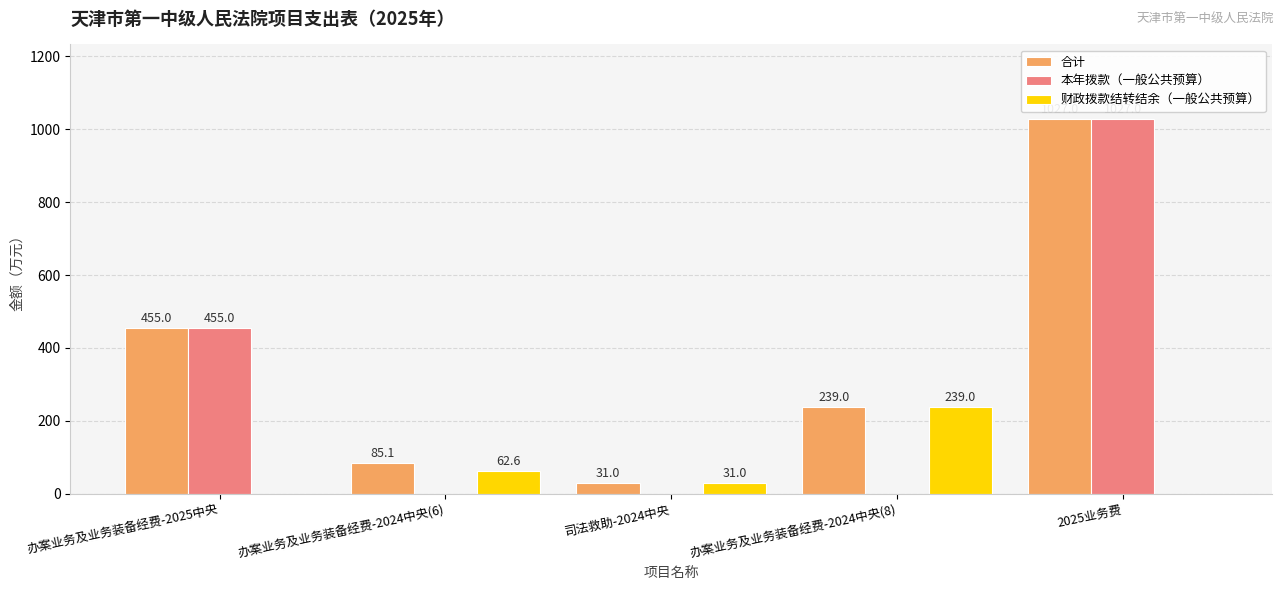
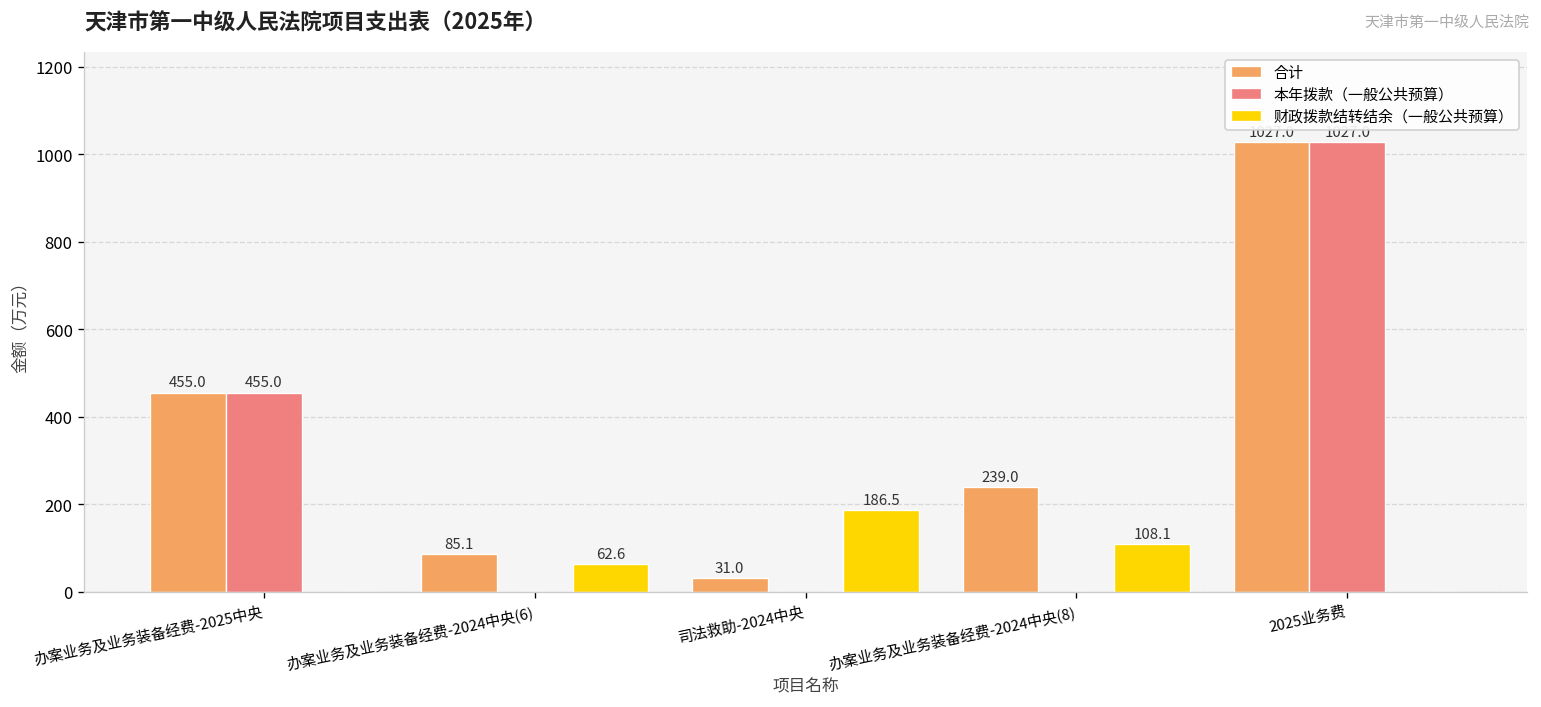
  {
    "财政拨款结转结余（一般公共预算）": {
      "办案业务及业务装备经费-2024中央(6)": 62.6,
-     "司法救助-2024中央": 31.0,
-     "办案业务及业务装备经费-2024中央(8)": 239.0
+     "司法救助-2024中央": 186.5,
+     "办案业务及业务装备经费-2024中央(8)": 108.1
    }
  }
